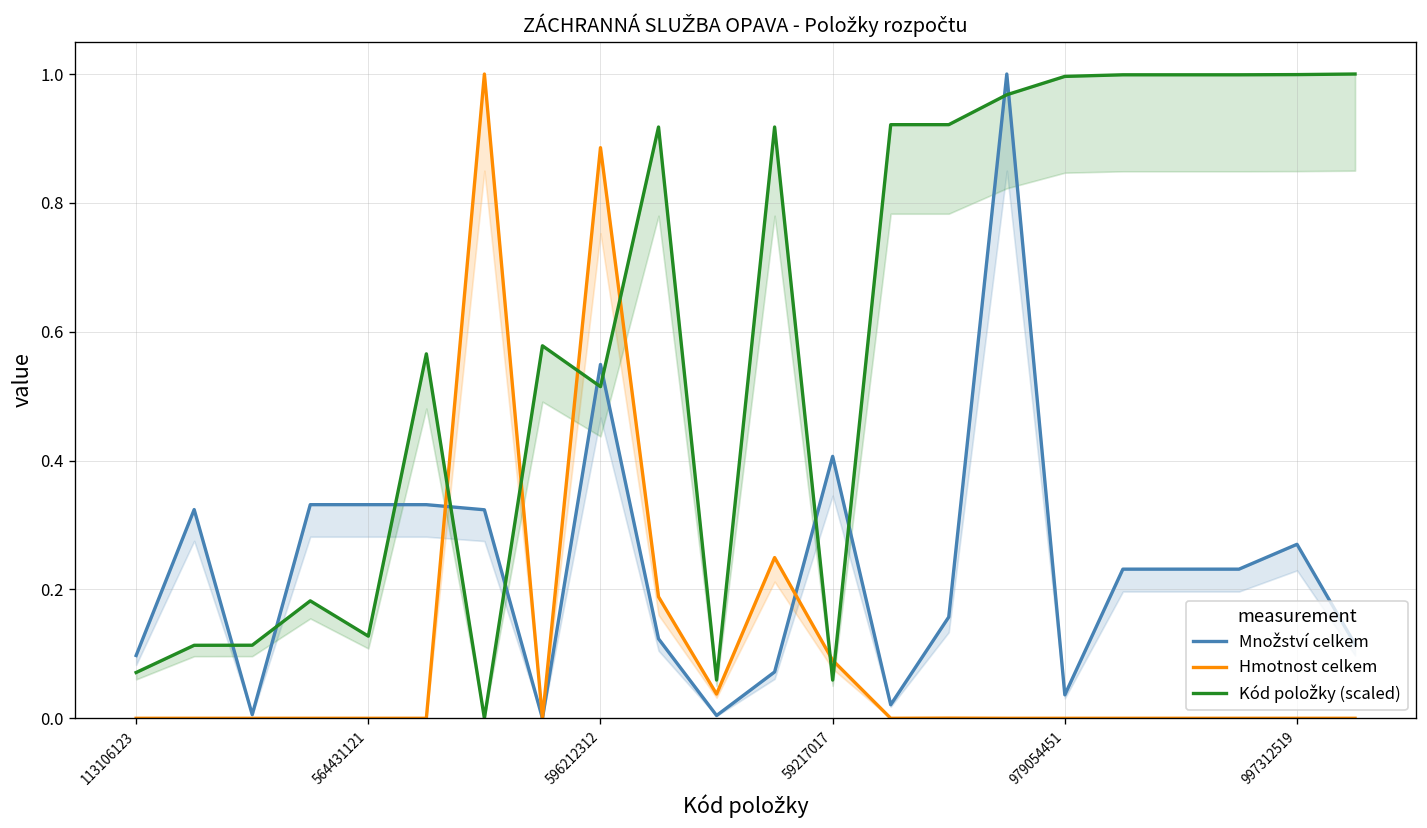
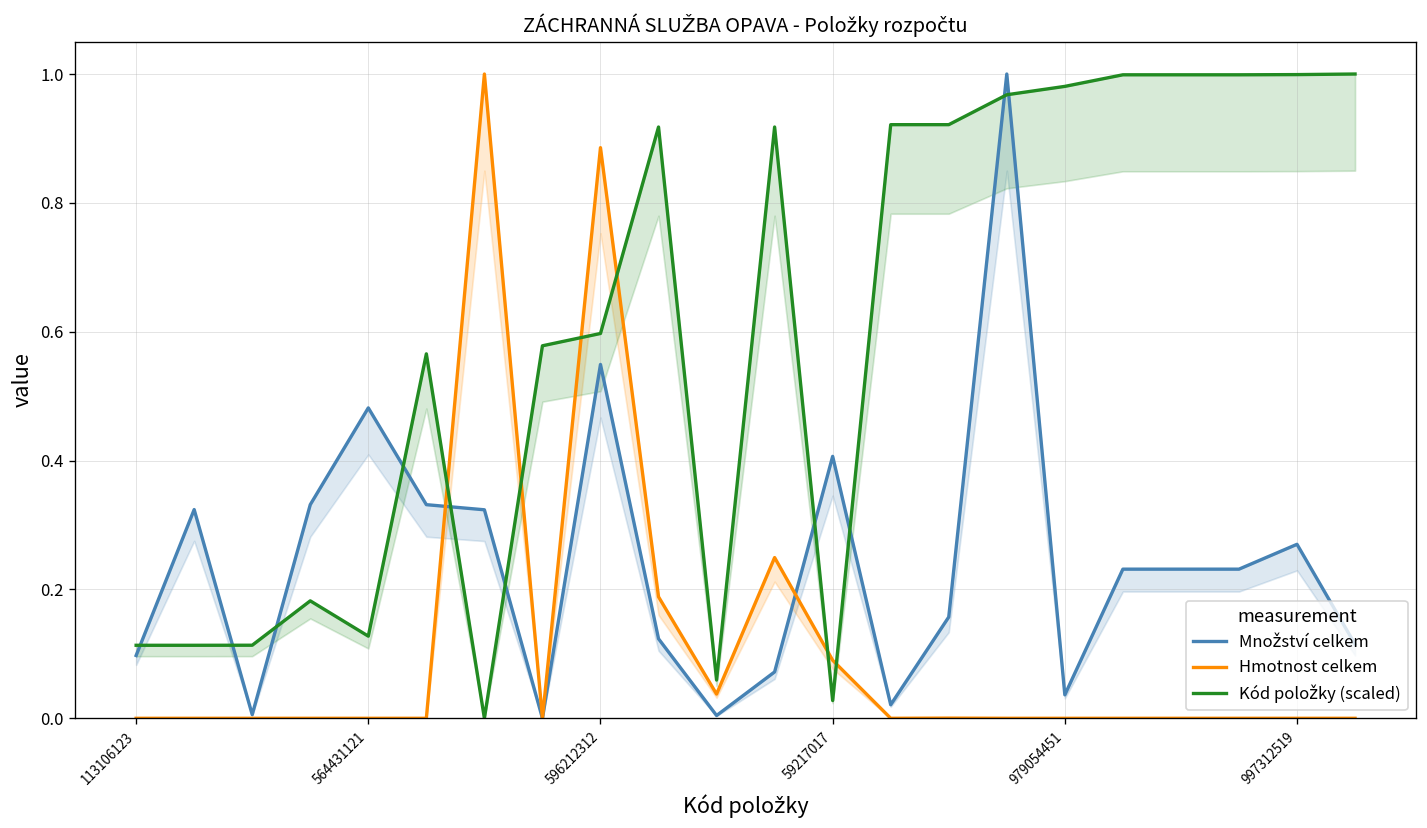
  {
    "Množství celkem": {
      "113106123": 0.10,
-     "564431121": 0.33,
+     "564431121": 0.48,
      "596212312": 0.55,
      "59217017": 0.41,
      "979054451": 0.04,
      "997312519": 0.27
    },
    "Hmotnost celkem": {
      "113106123": 0.00,
      "564431121": 0.00,
      "596212312": 0.89,
      "59217017": 0.09,
      "979054451": 0.00,
      "997312519": 0.00
    },
    "Kód položky (scaled)": {
-     "113106123": 0.07,
+     "113106123": 0.11,
      "564431121": 0.13,
-     "596212312": 0.51,
-     "59217017": 0.06,
-     "979054451": 1.00,
+     "596212312": 0.60,
+     "59217017": 0.03,
+     "979054451": 0.98,
      "997312519": 1.00
    }
  }
